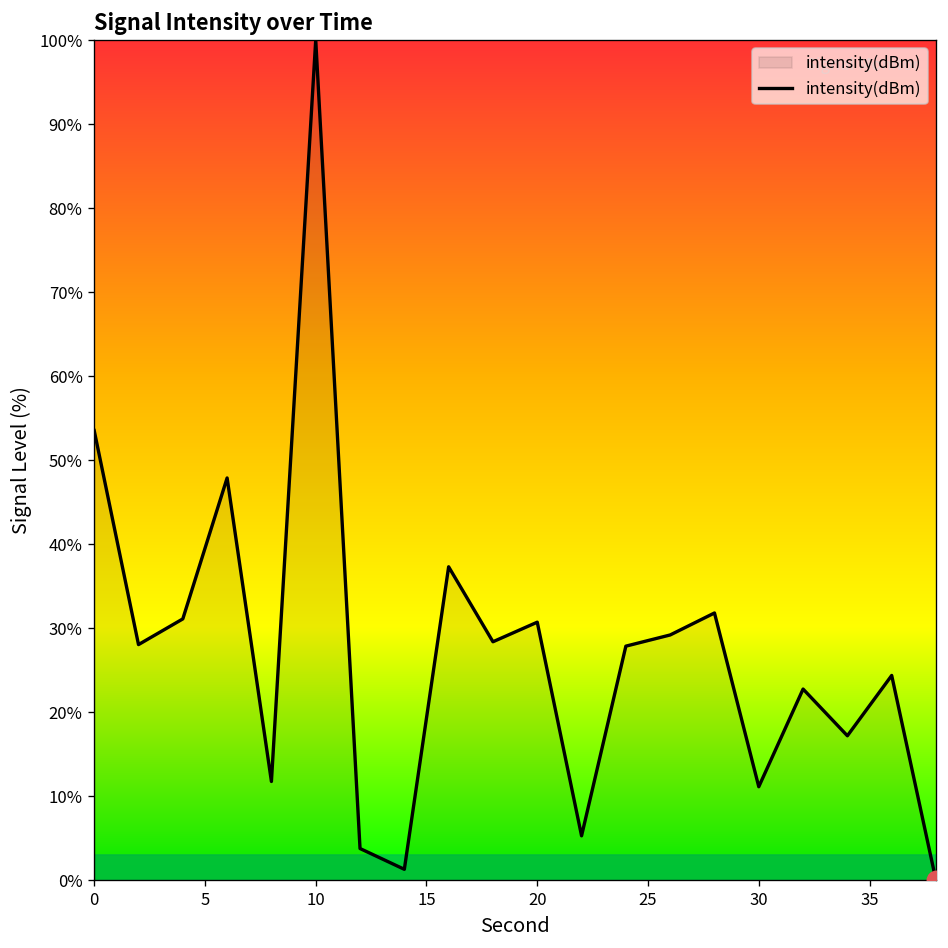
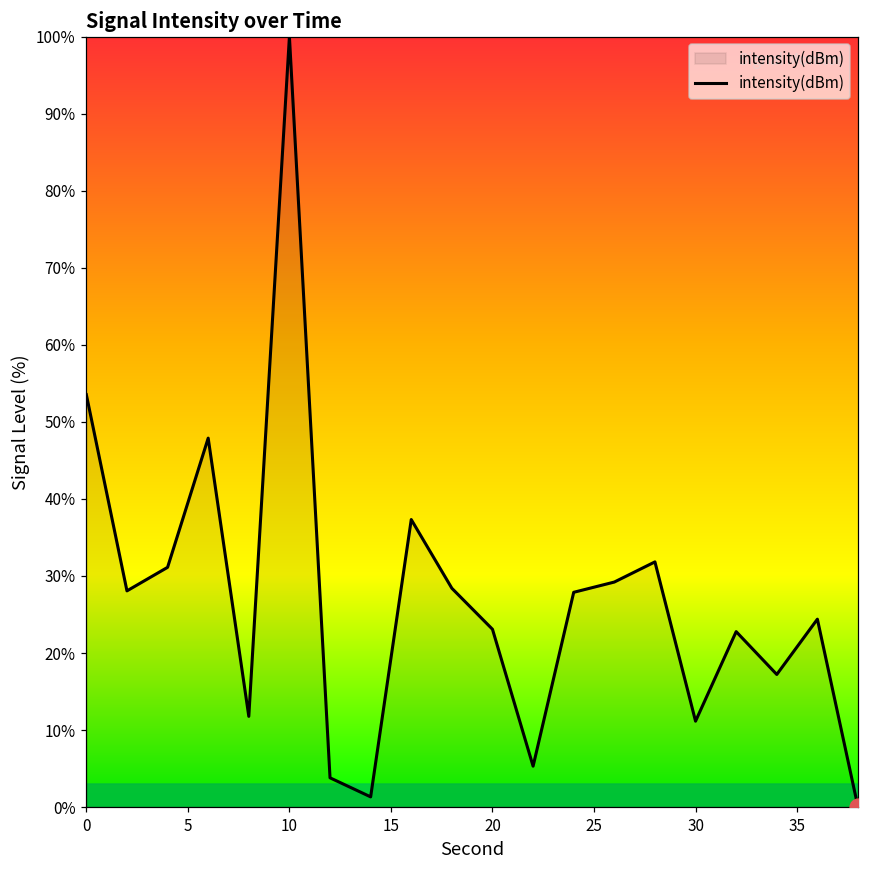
  {
    "intensity(dBm)": {
      "0": "54%",
      "10": "100%",
-     "20": "31%",
+     "20": "23%",
      "30": "11%"
    }
  }
